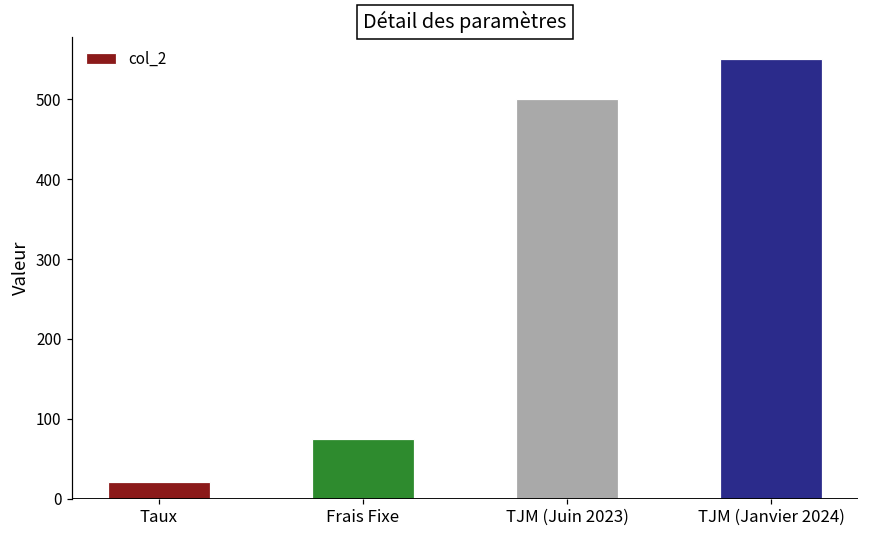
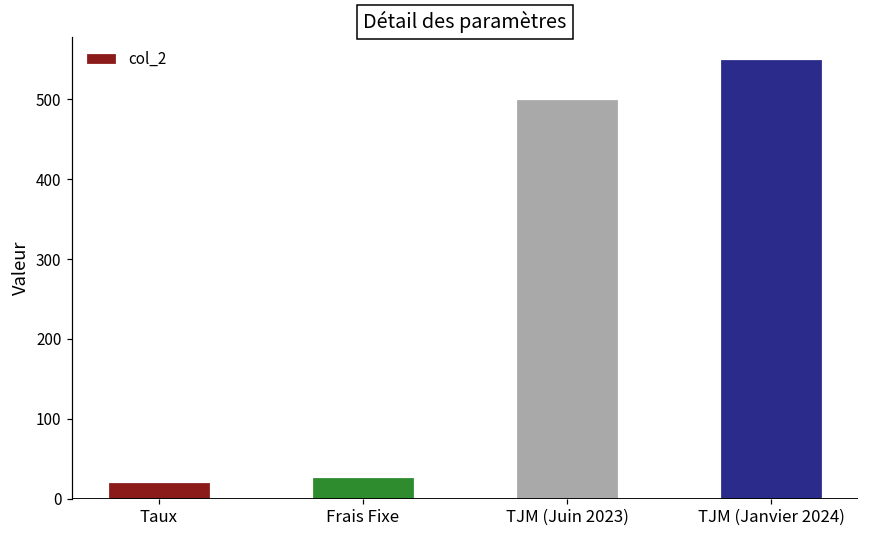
  {
    "Taux": 20,
-   "Frais Fixe": 80,
+   "Frais Fixe": 30,
    "TJM (Juin 2023)": 500,
    "TJM (Janvier 2024)": 550
  }
